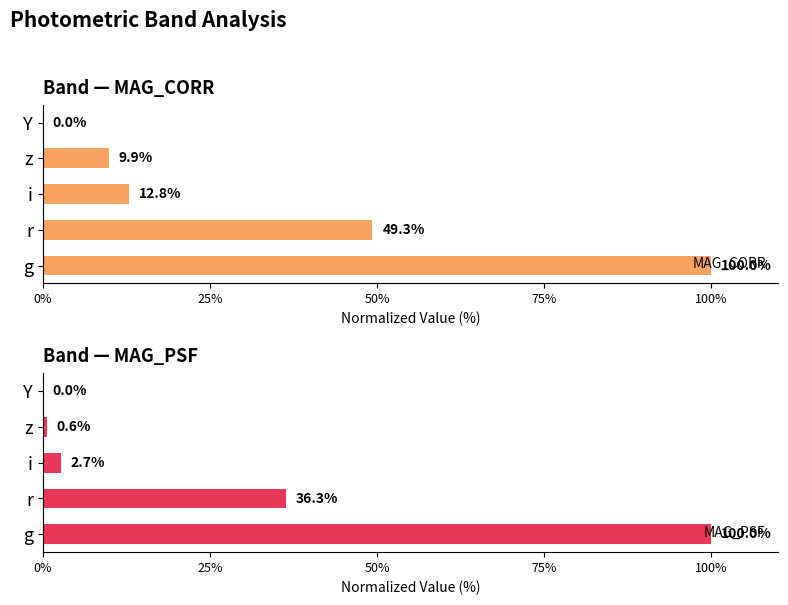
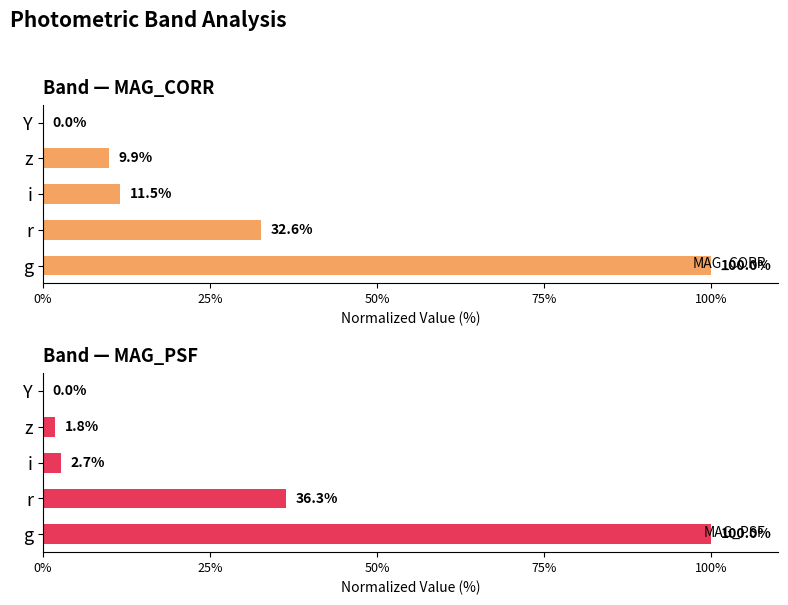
  {
    "Band — MAG_CORR": {
      "Y": "0.0%",
      "z": "9.9%",
-     "i": "12.8%",
-     "r": "49.3%",
+     "i": "11.5%",
+     "r": "32.6%",
      "g": "100.0%"
    },
    "Band — MAG_PSF": {
      "Y": "0.0%",
-     "z": "0.6%",
+     "z": "1.8%",
      "i": "2.7%",
      "r": "36.3%",
      "g": "100.0%"
    }
  }
